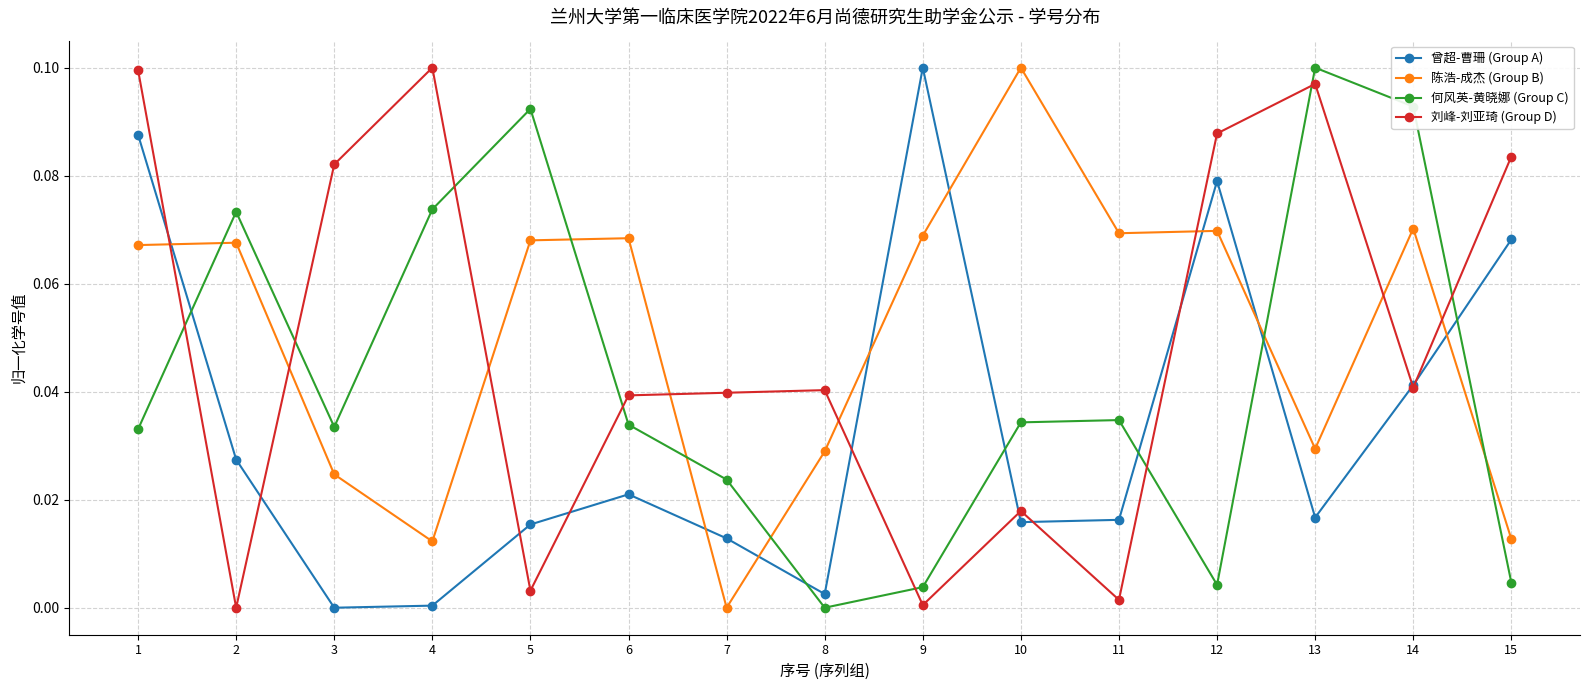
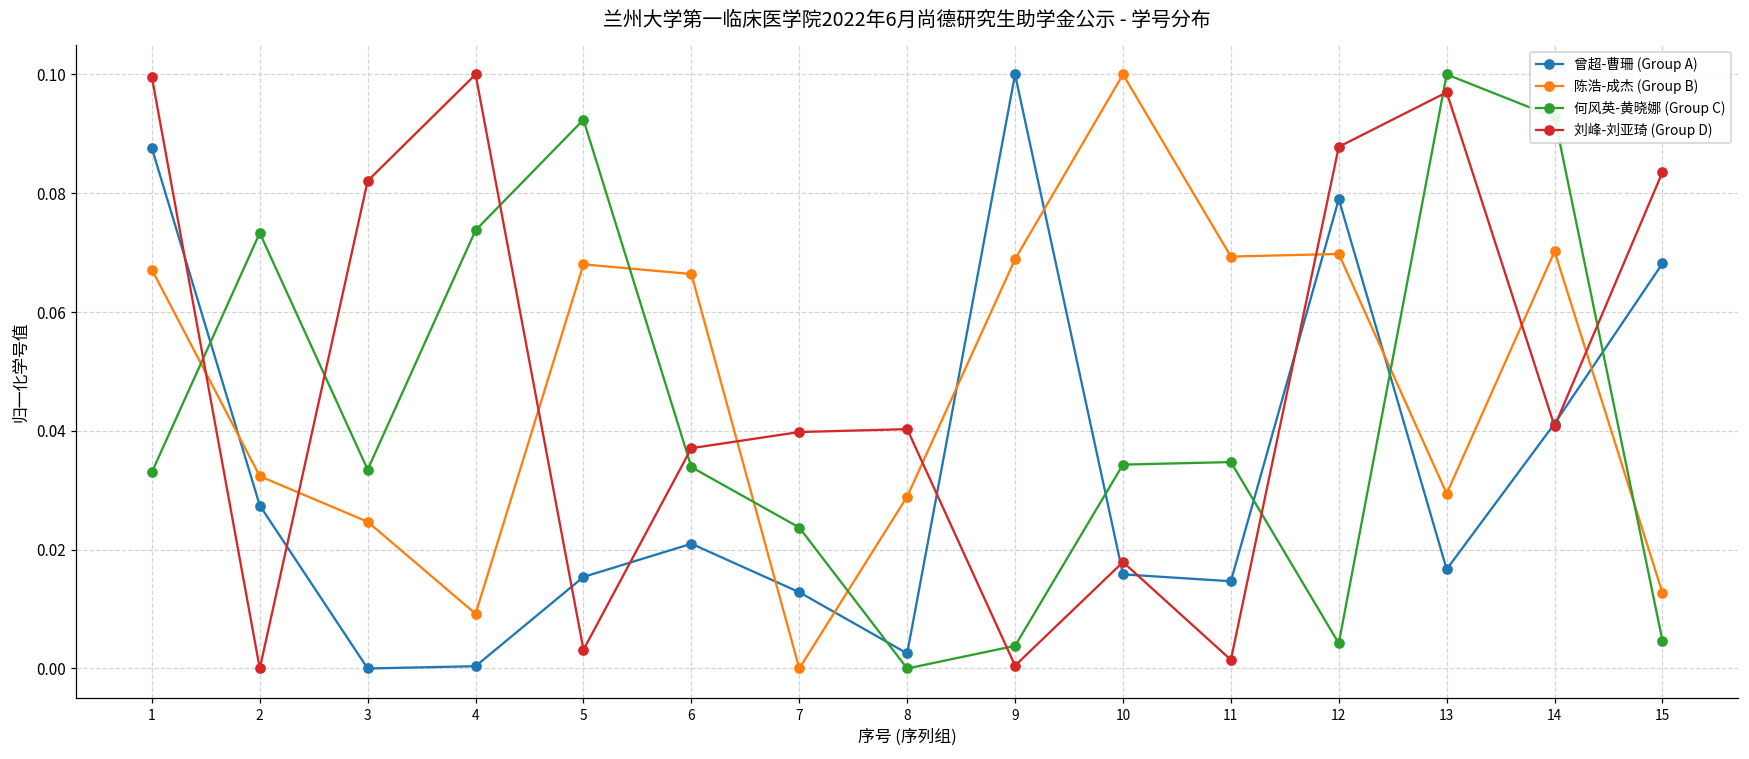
  {
    "曾超-曹珊 (Group A)": {
      "1": 0.088,
      "2": 0.027,
      "3": 0.000,
      "4": 0.000,
      "5": 0.015,
      "6": 0.021,
      "7": 0.013,
      "8": 0.003,
      "9": 0.100,
      "10": 0.016,
-     "11": 0.016,
+     "11": 0.015,
      "12": 0.079,
      "13": 0.017,
      "15": 0.068
    },
    "陈浩-成杰 (Group B)": {
      "1": 0.067,
-     "2": 0.068,
+     "2": 0.032,
      "3": 0.025,
-     "4": 0.012,
+     "4": 0.009,
      "5": 0.068,
-     "6": 0.068,
+     "6": 0.066,
      "7": 0.000,
      "8": 0.029,
      "9": 0.069,
      "10": 0.100,
      "11": 0.069,
      "12": 0.070,
      "13": 0.029,
      "14": 0.070,
      "15": 0.013
    },
    "何风英-黄晓娜 (Group C)": {
      "1": 0.033,
      "2": 0.073,
      "3": 0.033,
      "4": 0.074,
      "5": 0.092,
      "6": 0.034,
      "7": 0.024,
      "8": 0.000,
      "9": 0.004,
      "10": 0.034,
      "11": 0.035,
      "12": 0.004,
      "13": 0.100,
      "15": 0.005
    },
    "刘峰-刘亚琦 (Group D)": {
      "1": 0.100,
      "2": 0.000,
      "3": 0.082,
      "4": 0.100,
      "5": 0.003,
-     "6": 0.039,
+     "6": 0.037,
      "7": 0.040,
      "8": 0.040,
      "9": 0.000,
      "10": 0.018,
      "11": 0.001,
      "12": 0.088,
      "13": 0.097,
      "15": 0.084
    }
  }
